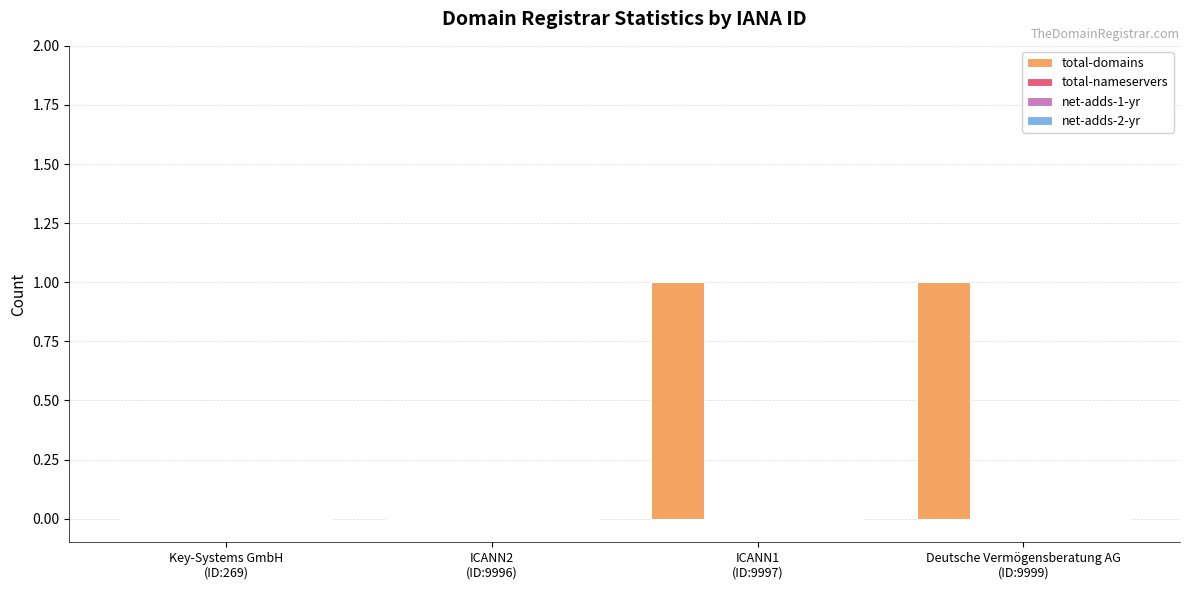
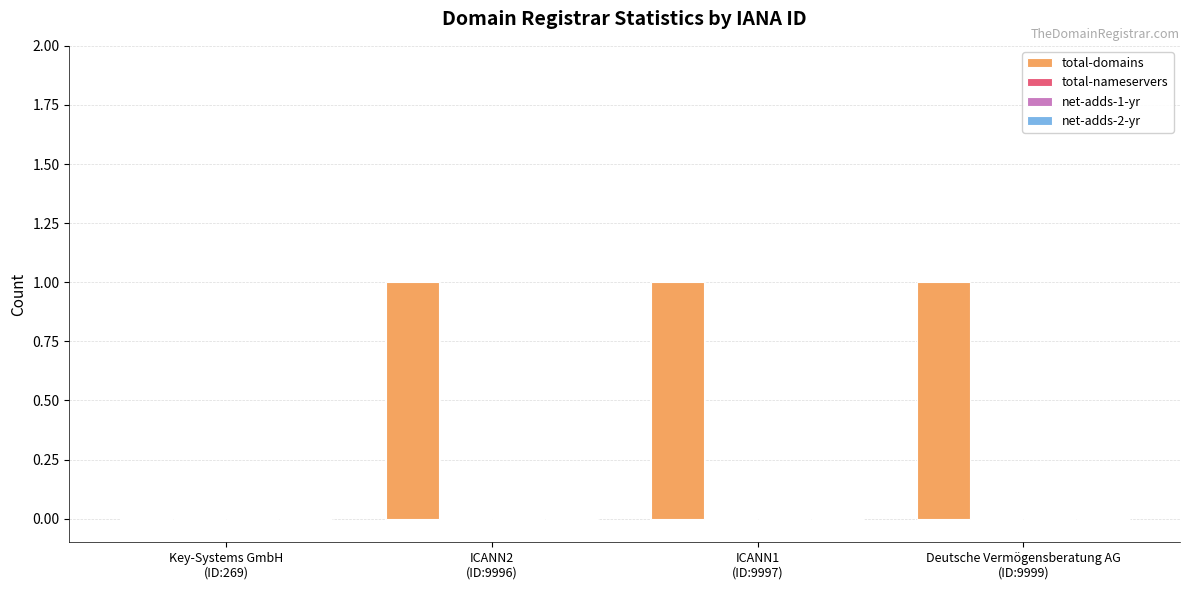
  {
    "total-domains": {
      "Key-Systems GmbH (ID:269)": 0,
-     "ICANN2 (ID:9996)": 0,
+     "ICANN2 (ID:9996)": 1,
      "ICANN1 (ID:9997)": 1,
      "Deutsche Vermögensberatung AG (ID:9999)": 1
    },
    "total-nameservers": {
      "Key-Systems GmbH (ID:269)": 0,
      "ICANN2 (ID:9996)": 0,
      "ICANN1 (ID:9997)": 0,
      "Deutsche Vermögensberatung AG (ID:9999)": 0
    },
    "net-adds-1-yr": {
      "Key-Systems GmbH (ID:269)": 0,
      "ICANN2 (ID:9996)": 0,
      "ICANN1 (ID:9997)": 0,
      "Deutsche Vermögensberatung AG (ID:9999)": 0
    },
    "net-adds-2-yr": {
      "Key-Systems GmbH (ID:269)": 0,
      "ICANN2 (ID:9996)": 0,
      "ICANN1 (ID:9997)": 0,
      "Deutsche Vermögensberatung AG (ID:9999)": 0
    }
  }
